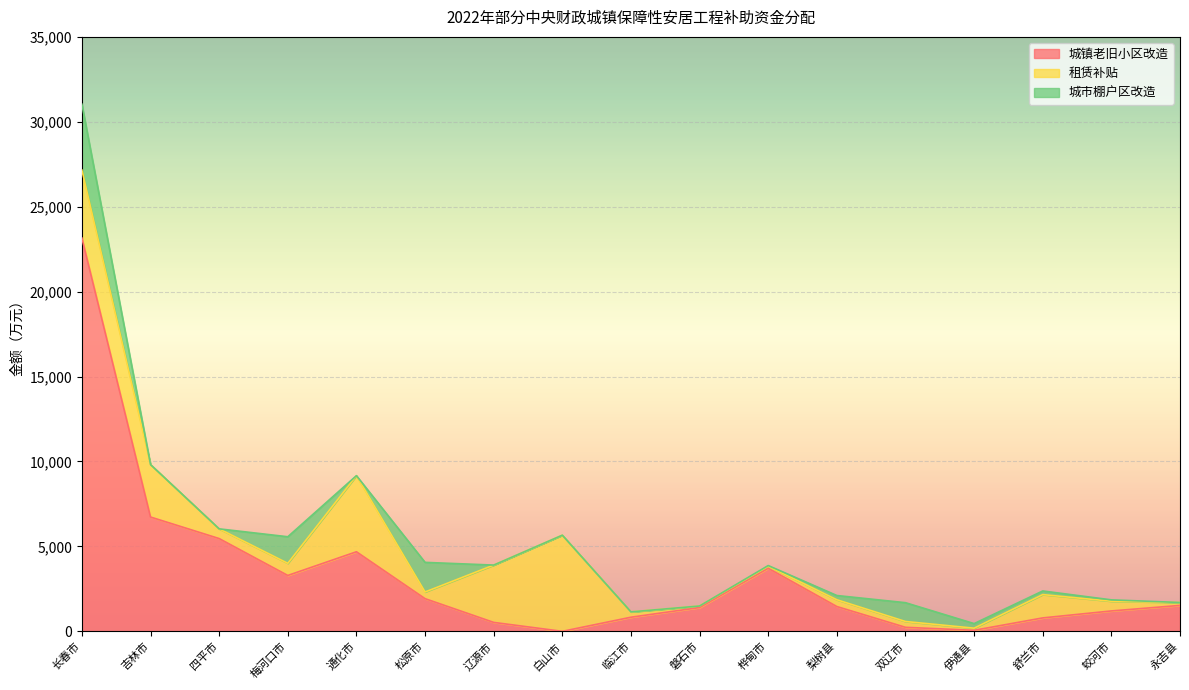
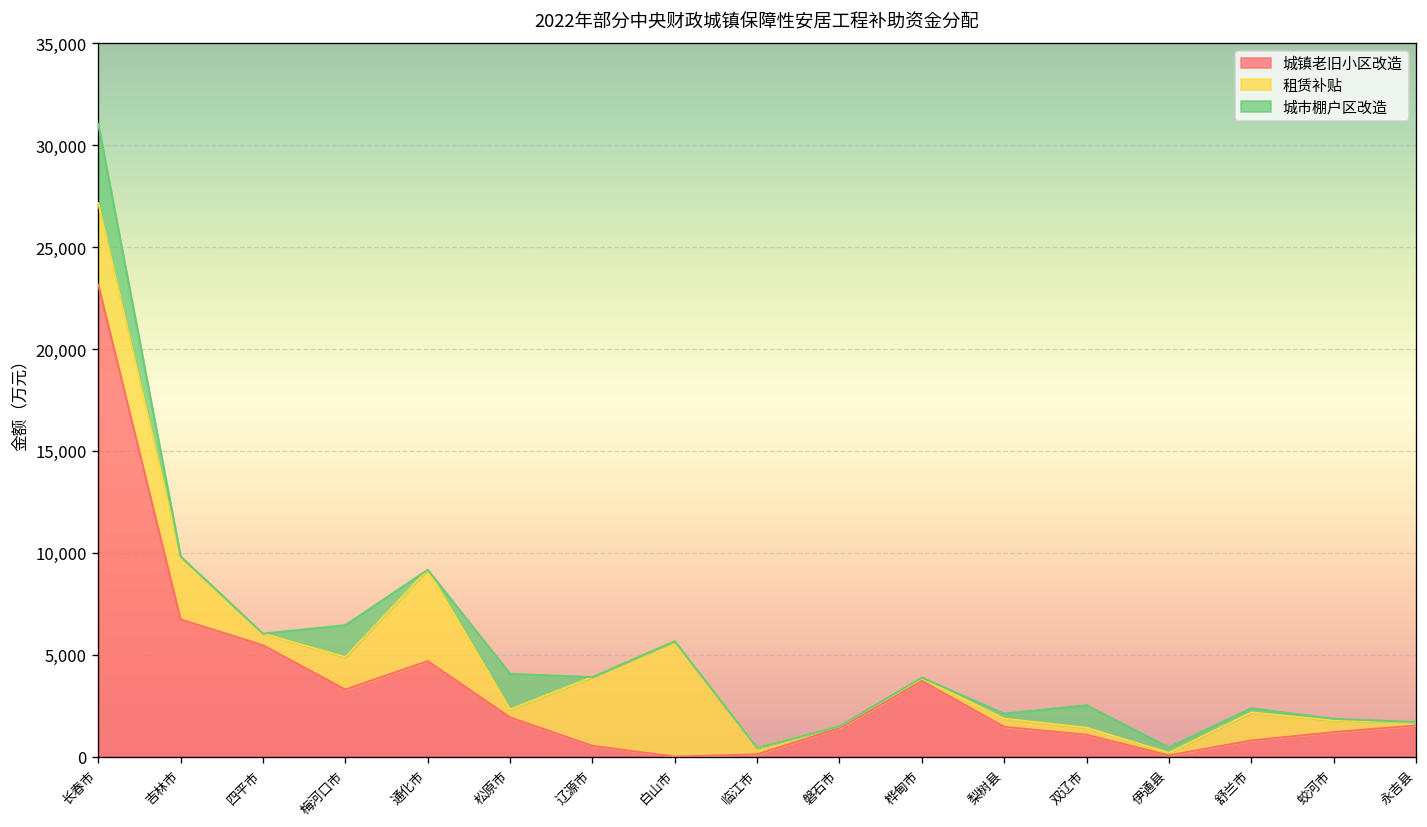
  {
    "城镇老旧小区改造": {
      "长春市": "23,200",
      "吉林市": "6,700",
      "四平市": "5,500",
      "梅河口市": "3,300",
      "通化市": "4,700",
      "松原市": "1,900",
      "辽源市": "500",
      "白山市": "0",
-     "临江市": "800",
+     "临江市": "100",
      "梨树县": "1,500",
-     "双辽市": "200",
+     "双辽市": "1,100",
      "舒兰市": "800",
      "蛟河市": "1,200",
      "永吉县": "1,500"
    },
    "租赁补贴": {
      "长春市": "4,000",
-     "梅河口市": "700",
+     "梅河口市": "1,600",
      "松原市": "400",
      "梨树县": "400",
      "双辽市": "300",
      "舒兰市": "1,400"
    },
    "城市棚户区改造": {
      "长春市": "3,900",
      "梅河口市": "1,600",
      "松原市": "1,700",
      "梨树县": "200",
      "双辽市": "1,100",
      "伊通县": "300",
      "舒兰市": "200"
    }
  }
